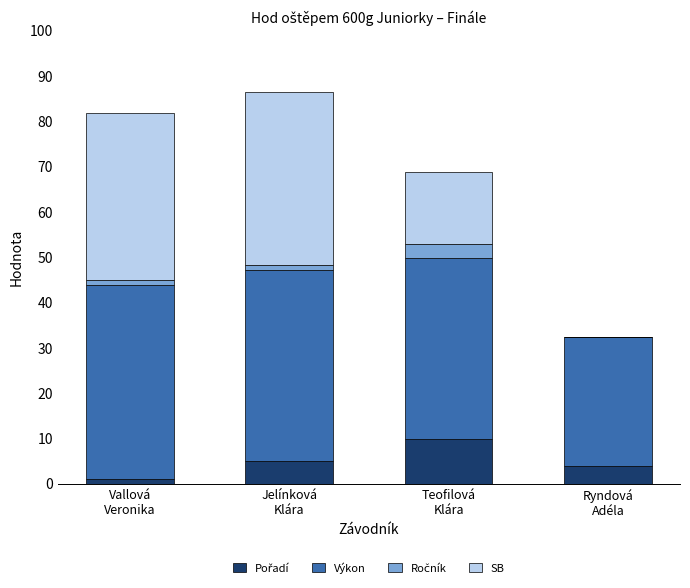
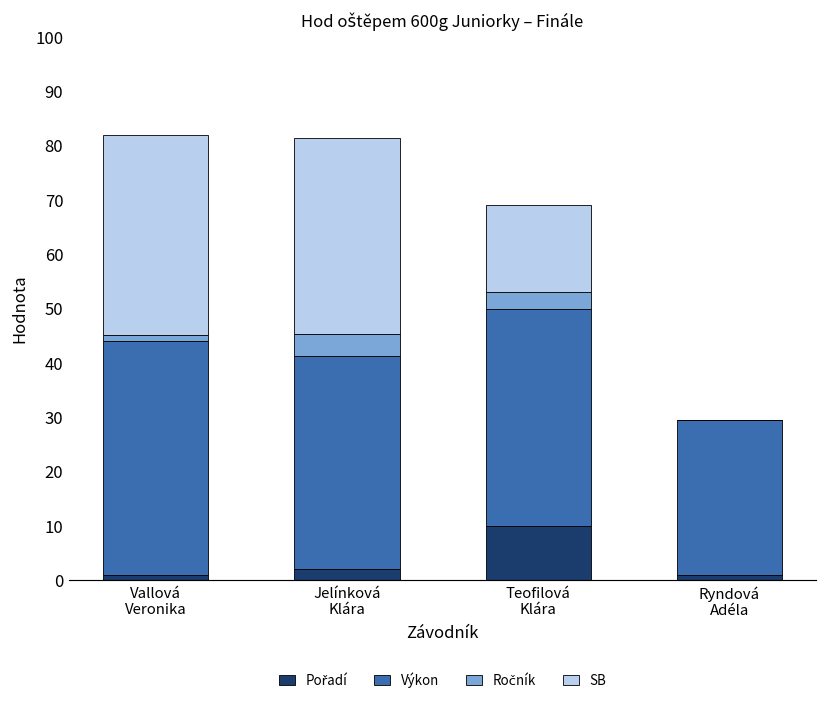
  {
    "Pořadí": {
      "Vallová Veronika": 1,
-     "Jelínková Klára": 5,
+     "Jelínková Klára": 2,
      "Teofilová Klára": 10,
-     "Ryndová Adéla": 4
+     "Ryndová Adéla": 1
    },
    "Výkon": {
      "Vallová Veronika": 43,
-     "Jelínková Klára": 42,
+     "Jelínková Klára": 39,
      "Teofilová Klára": 40,
      "Ryndová Adéla": 28
    },
    "Ročník": {
      "Vallová Veronika": 1,
-     "Jelínková Klára": 1,
+     "Jelínková Klára": 4,
      "Teofilová Klára": 3,
      "Ryndová Adéla": 0
    },
    "SB": {
      "Vallová Veronika": 37,
-     "Jelínková Klára": 38,
+     "Jelínková Klára": 36,
      "Teofilová Klára": 16,
      "Ryndová Adéla": 0
    }
  }
